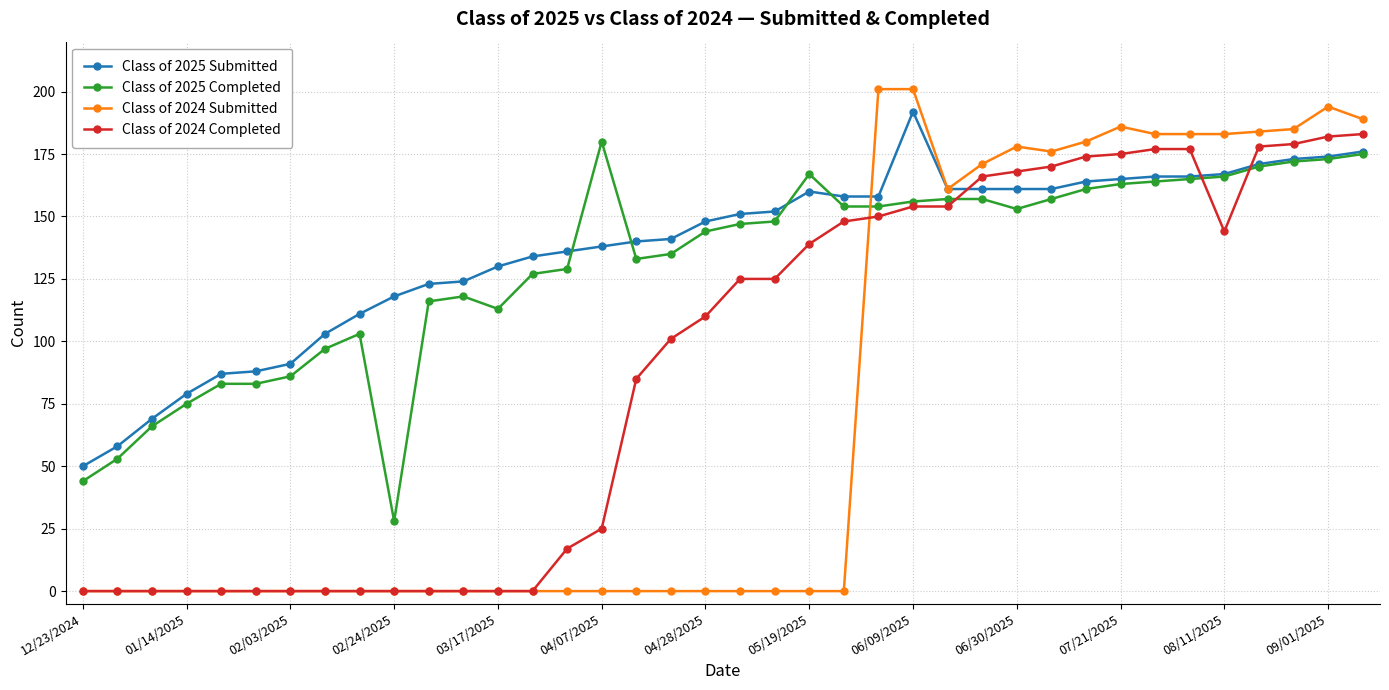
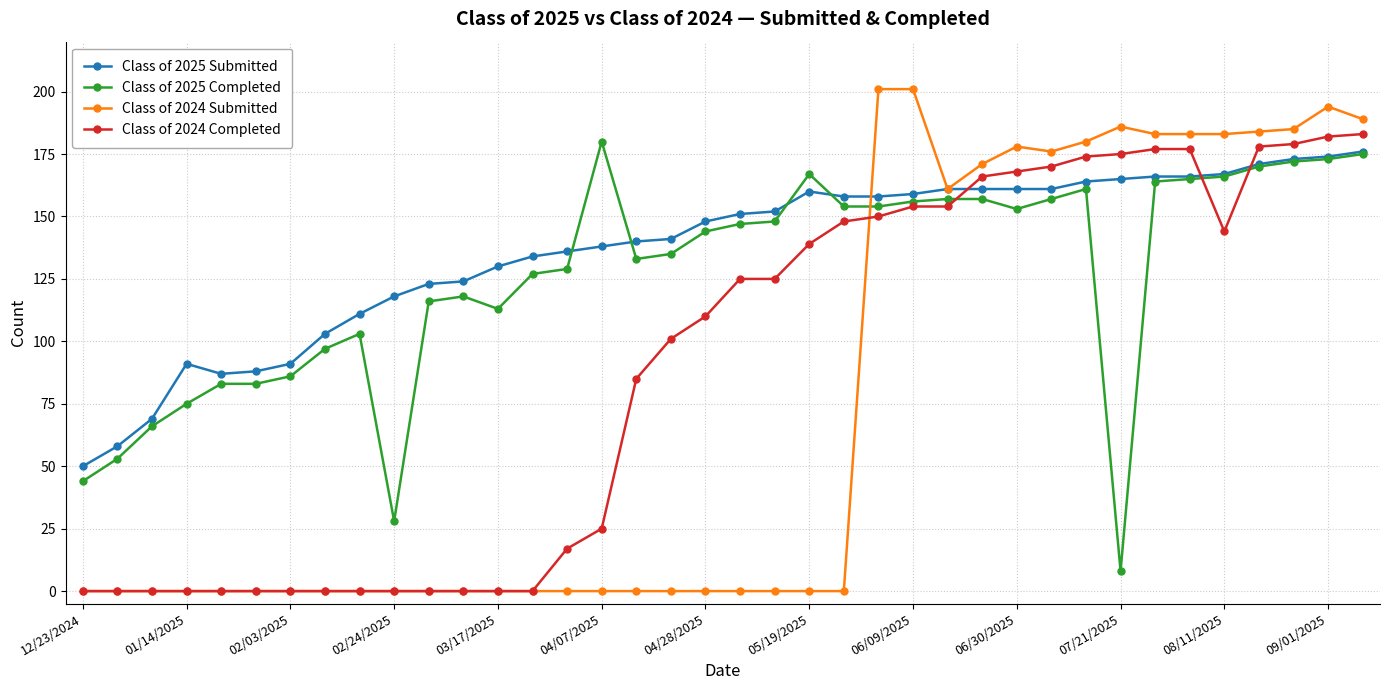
  {
    "Class of 2025 Submitted": {
      "12/23/2024": 50,
-     "01/14/2025": 79,
+     "01/14/2025": 91,
      "02/03/2025": 91,
      "02/24/2025": 118,
      "03/17/2025": 130,
      "04/07/2025": 138,
      "04/28/2025": 148,
      "05/19/2025": 160,
-     "06/09/2025": 192,
+     "06/09/2025": 159,
      "06/30/2025": 161,
      "07/21/2025": 165
    },
    "Class of 2025 Completed": {
      "12/23/2024": 44,
      "01/14/2025": 75,
      "02/03/2025": 86,
      "02/24/2025": 28,
      "03/17/2025": 113,
      "04/07/2025": 180,
      "04/28/2025": 144,
      "05/19/2025": 167,
      "06/09/2025": 156,
      "06/30/2025": 153,
-     "07/21/2025": 163
+     "07/21/2025": 8
    },
    "Class of 2024 Submitted": {
      "04/07/2025": 0,
      "04/28/2025": 0,
      "05/19/2025": 0,
      "06/09/2025": 201,
      "06/30/2025": 178,
      "07/21/2025": 186,
      "08/11/2025": 183,
      "09/01/2025": 194
    },
    "Class of 2024 Completed": {
      "04/07/2025": 25,
      "04/28/2025": 110,
      "05/19/2025": 139,
      "06/09/2025": 154,
      "06/30/2025": 168,
      "07/21/2025": 175,
      "08/11/2025": 144,
      "09/01/2025": 182
    }
  }
